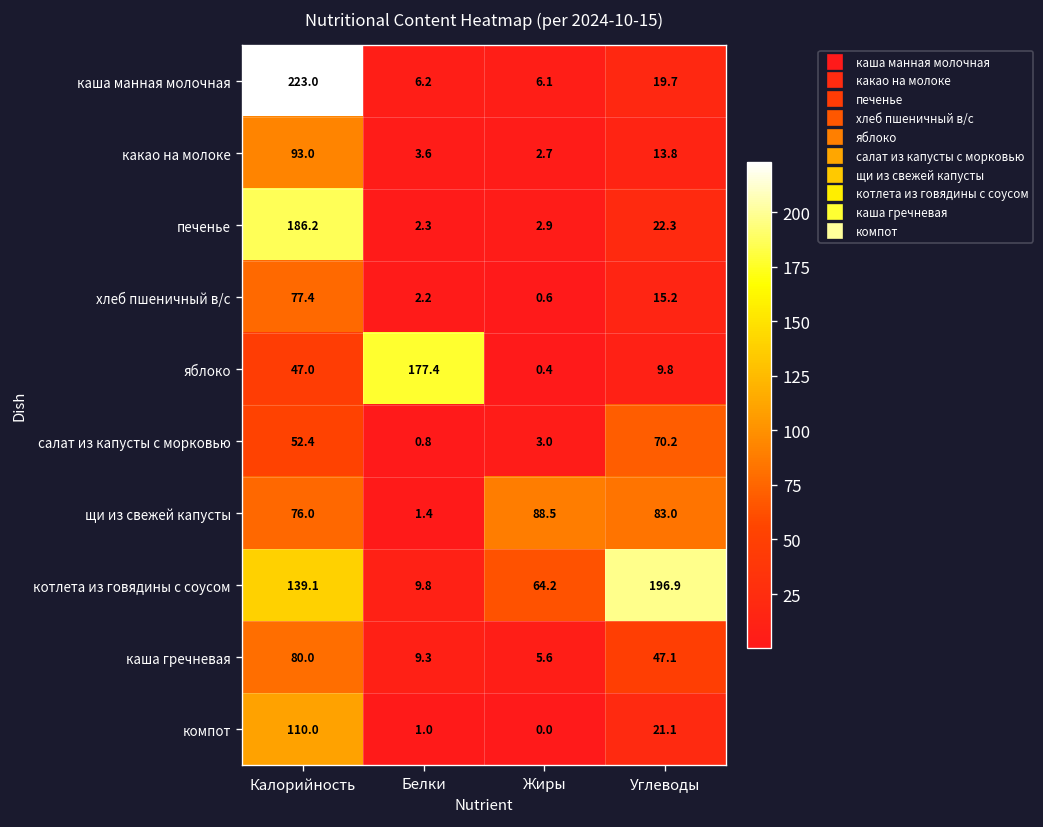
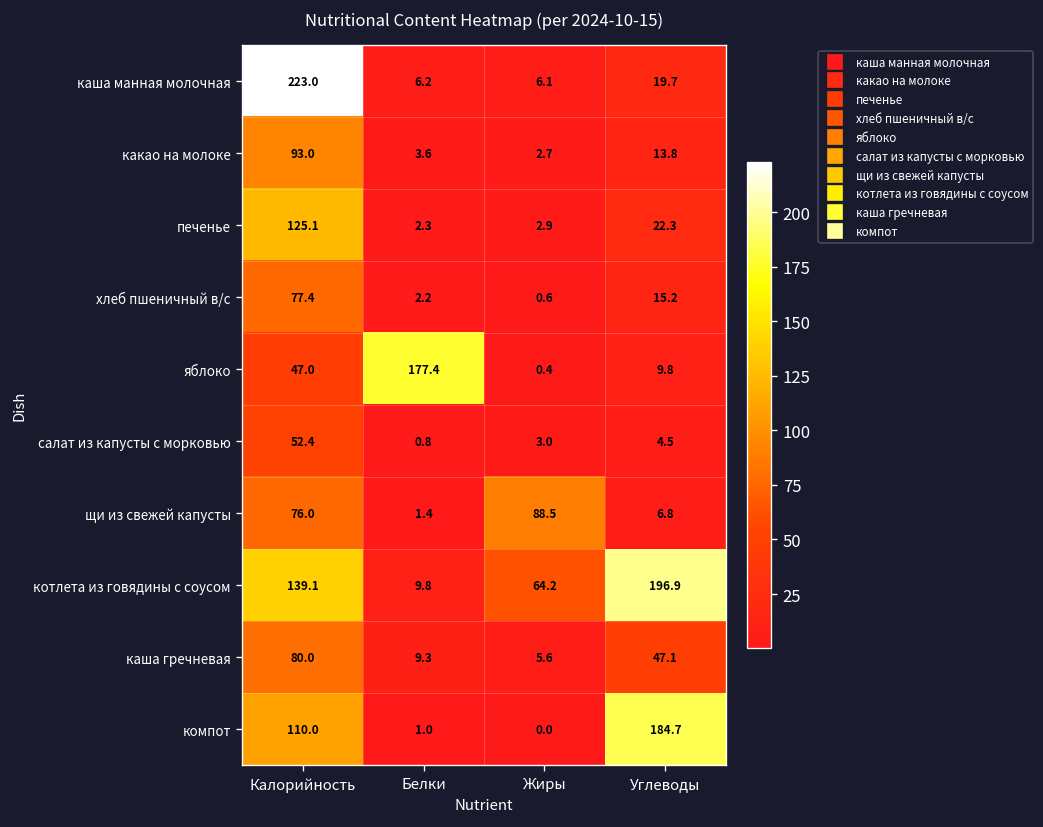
  {
    "каша манная молочная": {
      "Калорийность": 223.0,
      "Белки": 6.2,
      "Жиры": 6.1,
      "Углеводы": 19.7
    },
    "какао на молоке": {
      "Калорийность": 93.0,
      "Белки": 3.6,
      "Жиры": 2.7,
      "Углеводы": 13.8
    },
    "печенье": {
-     "Калорийность": 186.2,
+     "Калорийность": 125.1,
      "Белки": 2.3,
      "Жиры": 2.9,
      "Углеводы": 22.3
    },
    "хлеб пшеничный в/с": {
      "Калорийность": 77.4,
      "Белки": 2.2,
      "Жиры": 0.6,
      "Углеводы": 15.2
    },
    "яблоко": {
      "Калорийность": 47.0,
      "Белки": 177.4,
      "Жиры": 0.4,
      "Углеводы": 9.8
    },
    "салат из капусты с морковью": {
      "Калорийность": 52.4,
      "Белки": 0.8,
      "Жиры": 3.0,
-     "Углеводы": 70.2
+     "Углеводы": 4.5
    },
    "щи из свежей капусты": {
      "Калорийность": 76.0,
      "Белки": 1.4,
      "Жиры": 88.5,
-     "Углеводы": 83.0
+     "Углеводы": 6.8
    },
    "котлета из говядины с соусом": {
      "Калорийность": 139.1,
      "Белки": 9.8,
      "Жиры": 64.2,
      "Углеводы": 196.9
    },
    "каша гречневая": {
      "Калорийность": 80.0,
      "Белки": 9.3,
      "Жиры": 5.6,
      "Углеводы": 47.1
    },
    "компот": {
      "Калорийность": 110.0,
      "Белки": 1.0,
      "Жиры": 0.0,
-     "Углеводы": 21.1
+     "Углеводы": 184.7
    }
  }
